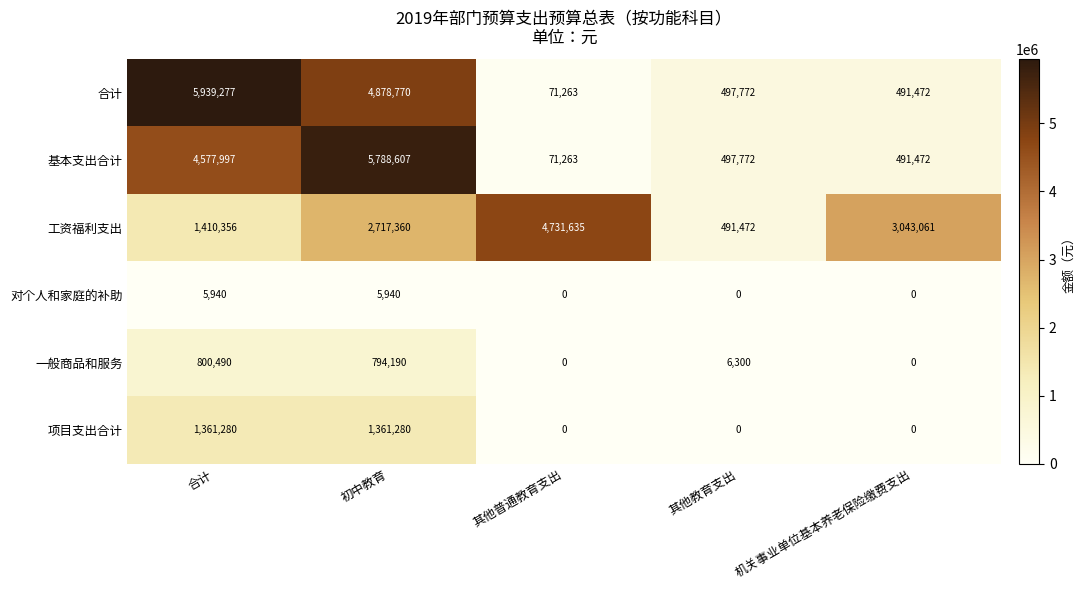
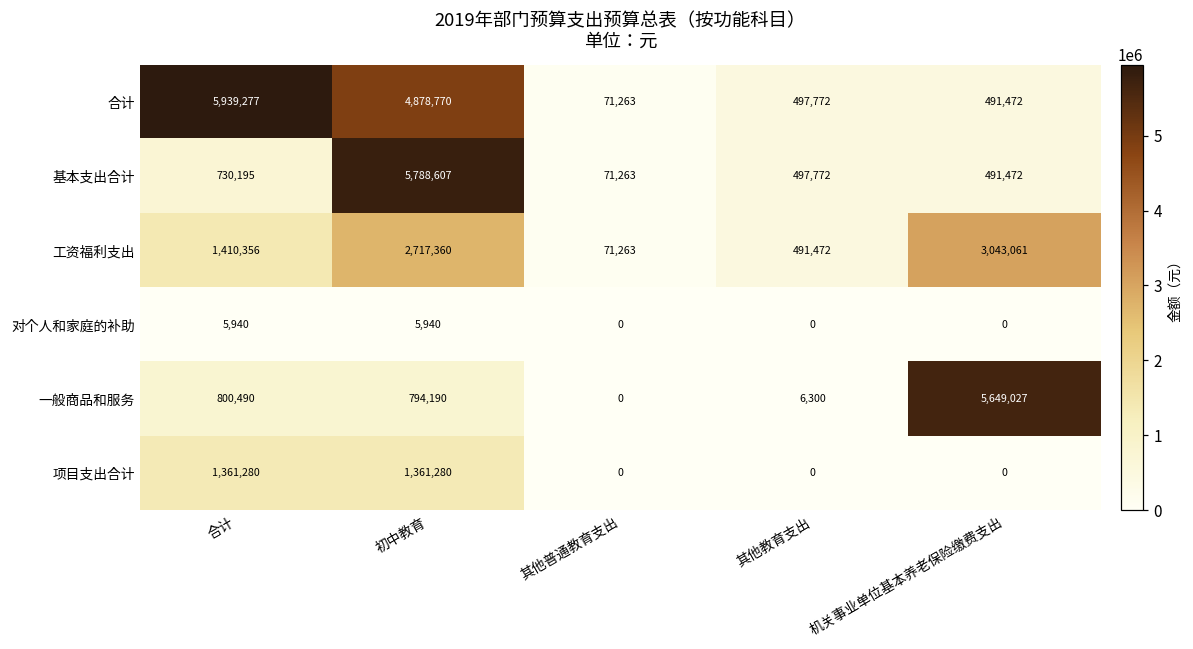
  {
    "合计": {
      "合计": "5,939,277",
      "初中教育": "4,878,770",
      "其他普通教育支出": "71,263",
      "其他教育支出": "497,772",
      "机关事业单位基本养老保险缴费支出": "491,472"
    },
    "基本支出合计": {
-     "合计": "4,577,997",
+     "合计": "730,195",
      "初中教育": "5,788,607",
      "其他普通教育支出": "71,263",
      "其他教育支出": "497,772",
      "机关事业单位基本养老保险缴费支出": "491,472"
    },
    "工资福利支出": {
      "合计": "1,410,356",
      "初中教育": "2,717,360",
-     "其他普通教育支出": "4,731,635",
+     "其他普通教育支出": "71,263",
      "其他教育支出": "491,472",
      "机关事业单位基本养老保险缴费支出": "3,043,061"
    },
    "对个人和家庭的补助": {
      "合计": "5,940",
      "初中教育": "5,940",
      "其他普通教育支出": "0",
      "其他教育支出": "0",
      "机关事业单位基本养老保险缴费支出": "0"
    },
    "一般商品和服务": {
      "合计": "800,490",
      "初中教育": "794,190",
      "其他普通教育支出": "0",
      "其他教育支出": "6,300",
-     "机关事业单位基本养老保险缴费支出": "0"
+     "机关事业单位基本养老保险缴费支出": "5,649,027"
    },
    "项目支出合计": {
      "合计": "1,361,280",
      "初中教育": "1,361,280",
      "其他普通教育支出": "0",
      "其他教育支出": "0",
      "机关事业单位基本养老保险缴费支出": "0"
    }
  }
